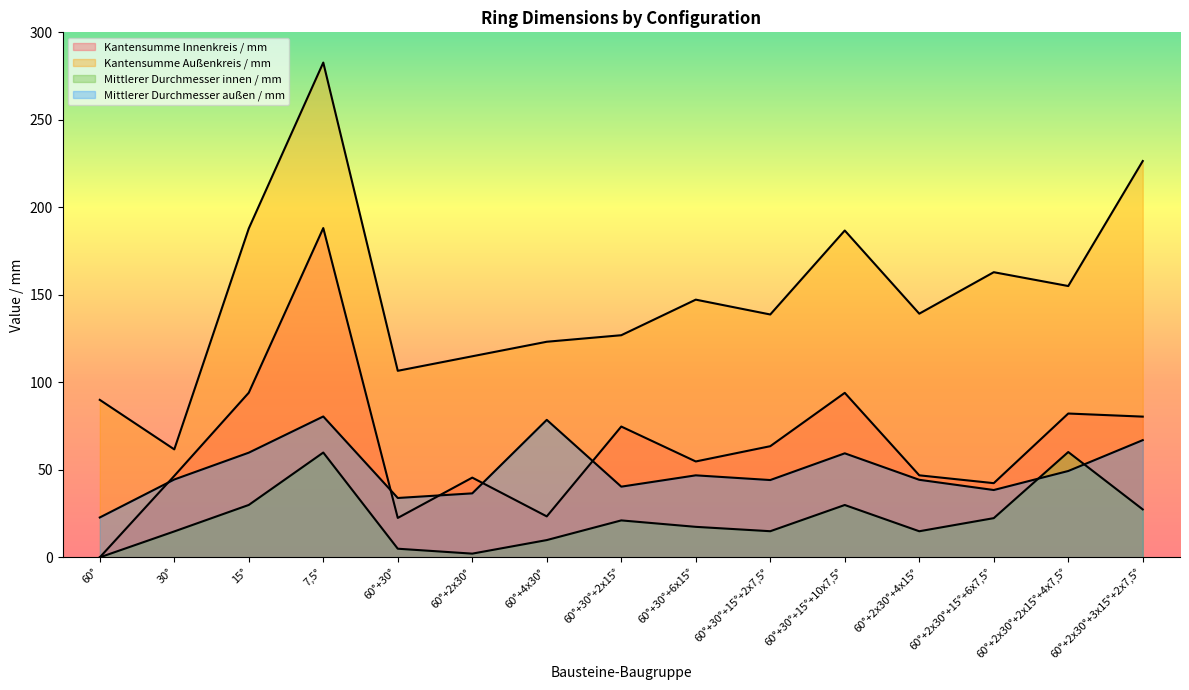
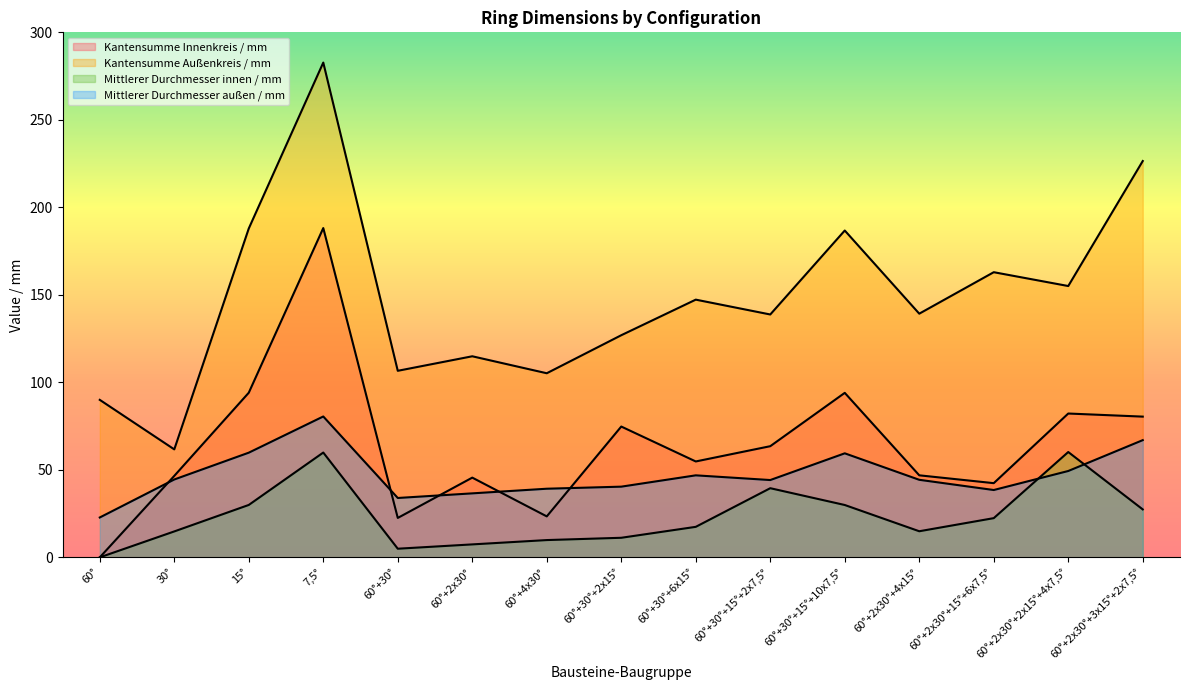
  {
    "Kantensumme Innenkreis / mm": {
      "30°": 47,
      "15°": 94,
      "7,5°": 188,
      "60°+30°": 23,
      "60°+2x30°": 46,
      "60°+4x30°": 23,
      "60°+30°+2x15°": 75,
      "60°+30°+6x15°": 55,
      "60°+30°+15°+2x7,5°": 64,
      "60°+30°+15°+10x7,5°": 94,
      "60°+2x30°+4x15°": 47,
      "60°+2x30°+15°+6x7,5°": 42,
      "60°+2x30°+2x15°+4x7,5°": 82,
      "60°+2x30°+3x15°+2x7,5°": 80
    },
    "Kantensumme Außenkreis / mm": {
      "60°": 90,
      "30°": 62,
      "15°": 188,
      "7,5°": 283,
      "60°+30°": 107,
      "60°+2x30°": 115,
-     "60°+4x30°": 123,
+     "60°+4x30°": 105,
      "60°+30°+2x15°": 127,
      "60°+30°+6x15°": 147,
      "60°+30°+15°+2x7,5°": 139,
      "60°+30°+15°+10x7,5°": 187,
      "60°+2x30°+4x15°": 139,
      "60°+2x30°+15°+6x7,5°": 163,
      "60°+2x30°+2x15°+4x7,5°": 155,
      "60°+2x30°+3x15°+2x7,5°": 226
    },
    "Mittlerer Durchmesser innen / mm": {
      "30°": 15,
      "15°": 30,
      "7,5°": 60,
      "60°+30°": 5,
-     "60°+2x30°": 2,
+     "60°+2x30°": 7,
      "60°+4x30°": 10,
-     "60°+30°+2x15°": 21,
+     "60°+30°+2x15°": 11,
      "60°+30°+6x15°": 17,
-     "60°+30°+15°+2x7,5°": 15,
+     "60°+30°+15°+2x7,5°": 40,
      "60°+30°+15°+10x7,5°": 30,
      "60°+2x30°+4x15°": 15,
      "60°+2x30°+15°+6x7,5°": 22,
      "60°+2x30°+2x15°+4x7,5°": 60,
      "60°+2x30°+3x15°+2x7,5°": 27
    },
    "Mittlerer Durchmesser außen / mm": {
      "60°": 23,
      "30°": 45,
      "15°": 60,
      "7,5°": 81,
      "60°+30°": 34,
      "60°+2x30°": 37,
-     "60°+4x30°": 79,
+     "60°+4x30°": 39,
      "60°+30°+2x15°": 40,
      "60°+30°+6x15°": 47,
      "60°+30°+15°+2x7,5°": 44,
      "60°+30°+15°+10x7,5°": 59,
      "60°+2x30°+4x15°": 44,
      "60°+2x30°+15°+6x7,5°": 38,
      "60°+2x30°+2x15°+4x7,5°": 49,
      "60°+2x30°+3x15°+2x7,5°": 67
    }
  }
